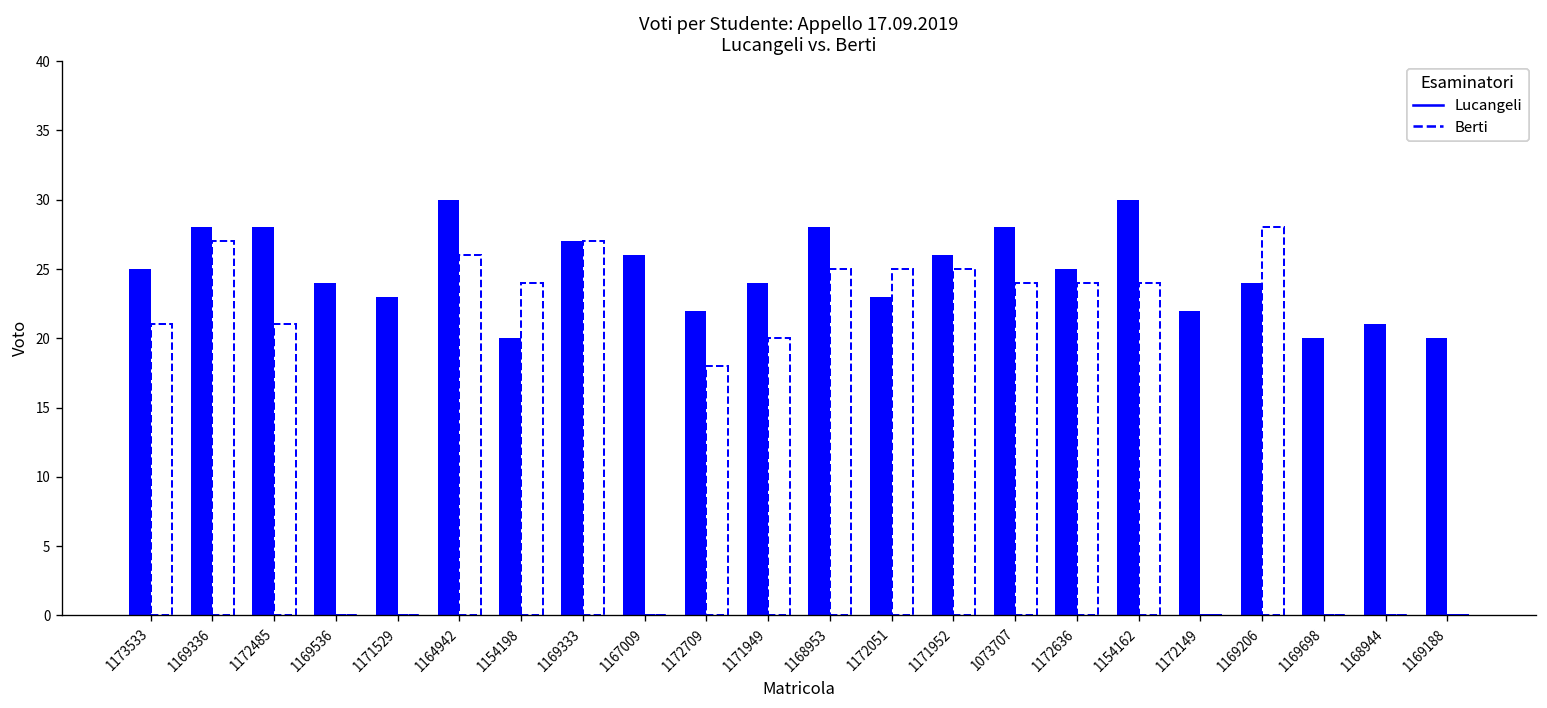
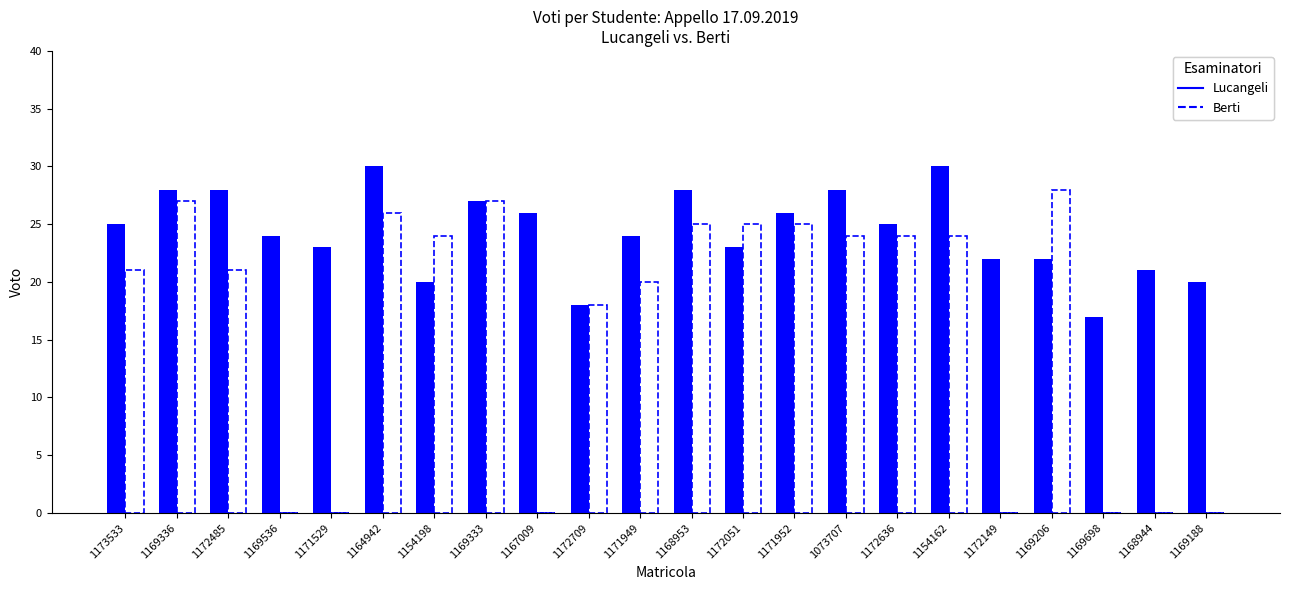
  {
    "Lucangeli": {
      "1173533": 25,
      "1169336": 28,
      "1172485": 28,
      "1169536": 24,
      "1171529": 23,
      "1164942": 30,
      "1154198": 20,
      "1169333": 27,
      "1167009": 26,
-     "1172709": 22,
+     "1172709": 18,
      "1171949": 24,
      "1168953": 28,
      "1172051": 23,
      "1171952": 26,
      "1073707": 28,
      "1172636": 25,
      "1154162": 30,
      "1172149": 22,
-     "1169206": 24,
-     "1169698": 20,
+     "1169206": 22,
+     "1169698": 17,
      "1168944": 21,
      "1169188": 20
    }
  }
